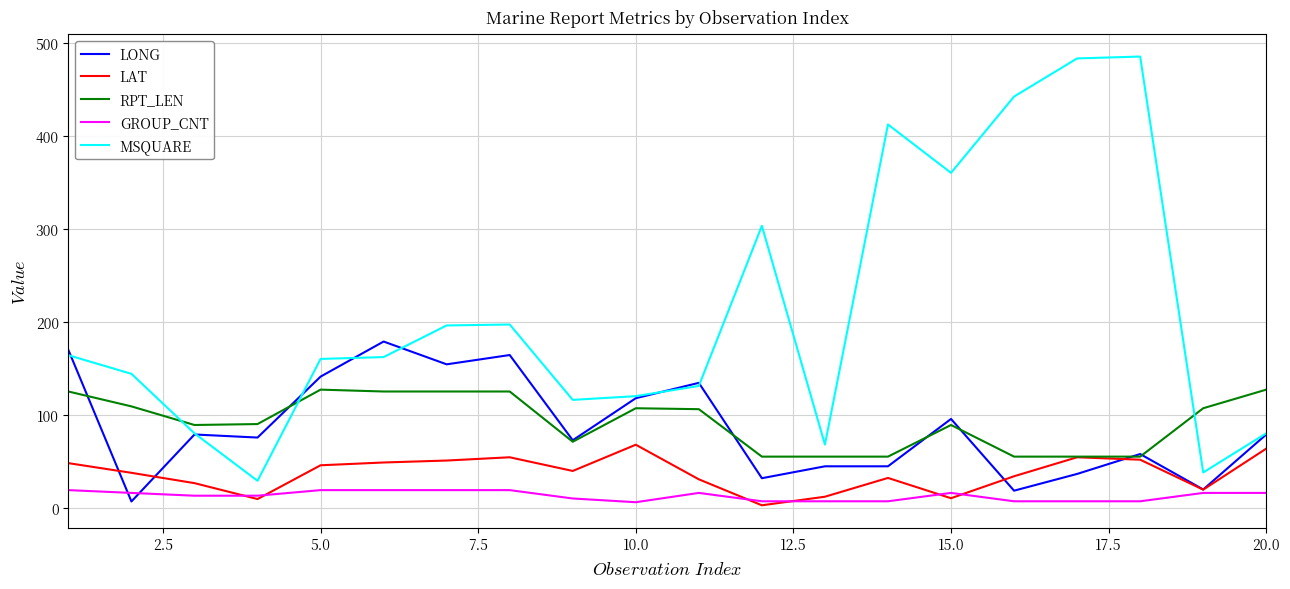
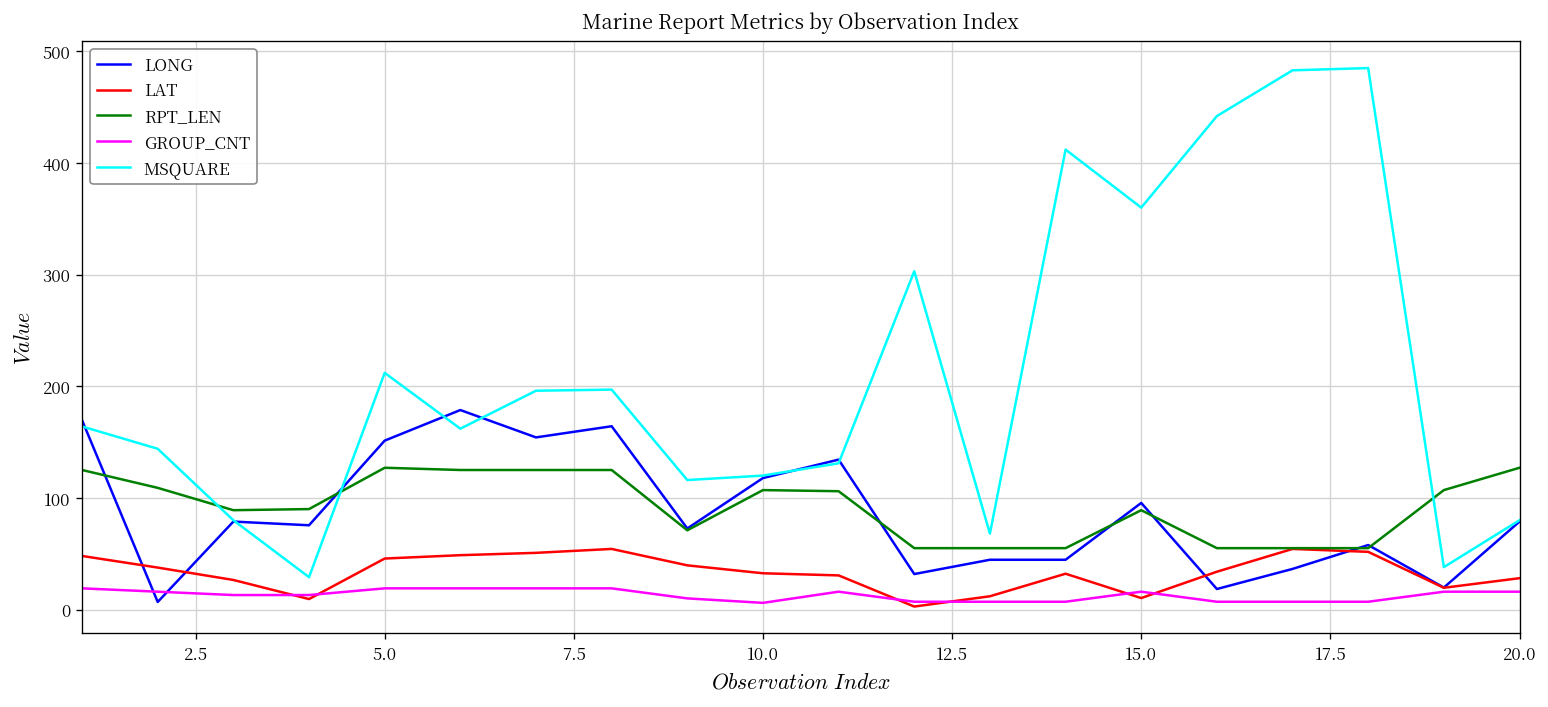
  {
    "LONG": {
-     "5.0": 140,
+     "5.0": 150,
      "15.0": 100
    },
    "LAT": {
      "5.0": 50,
-     "10.0": 70,
+     "10.0": 30,
      "15.0": 10,
-     "20.0": 60
+     "20.0": 30
    },
    "RPT_LEN": {
      "5.0": 130,
      "10.0": 110,
      "15.0": 90,
      "20.0": 130
    },
    "GROUP_CNT": {
      "5.0": 20,
      "10.0": 10,
      "15.0": 20,
      "20.0": 20
    },
    "MSQUARE": {
-     "5.0": 160,
+     "5.0": 210,
      "15.0": 360
    }
  }
